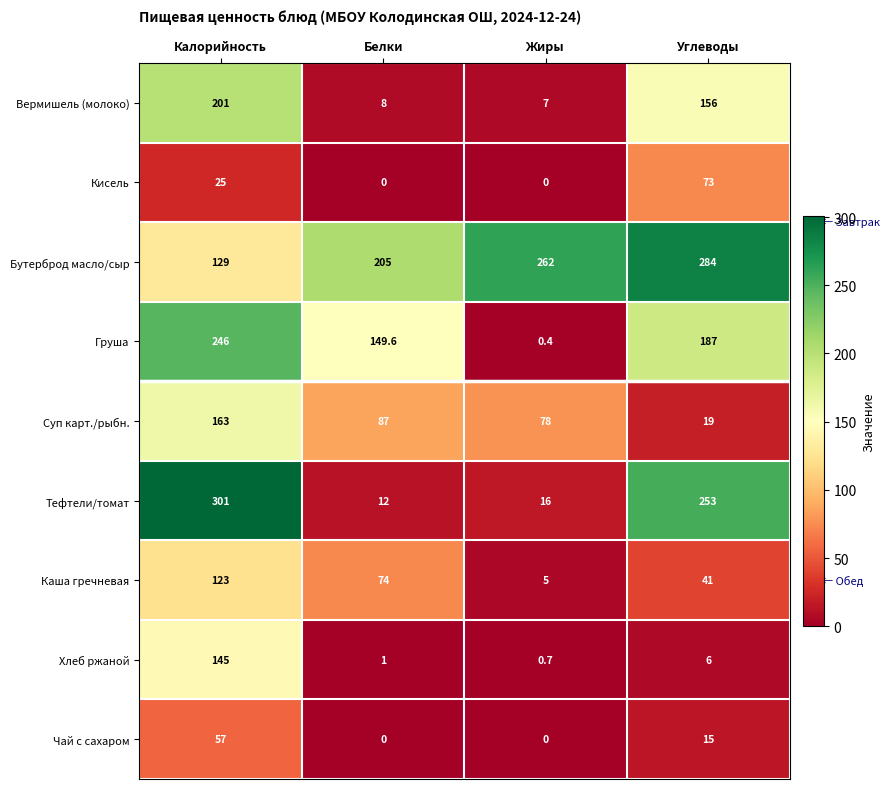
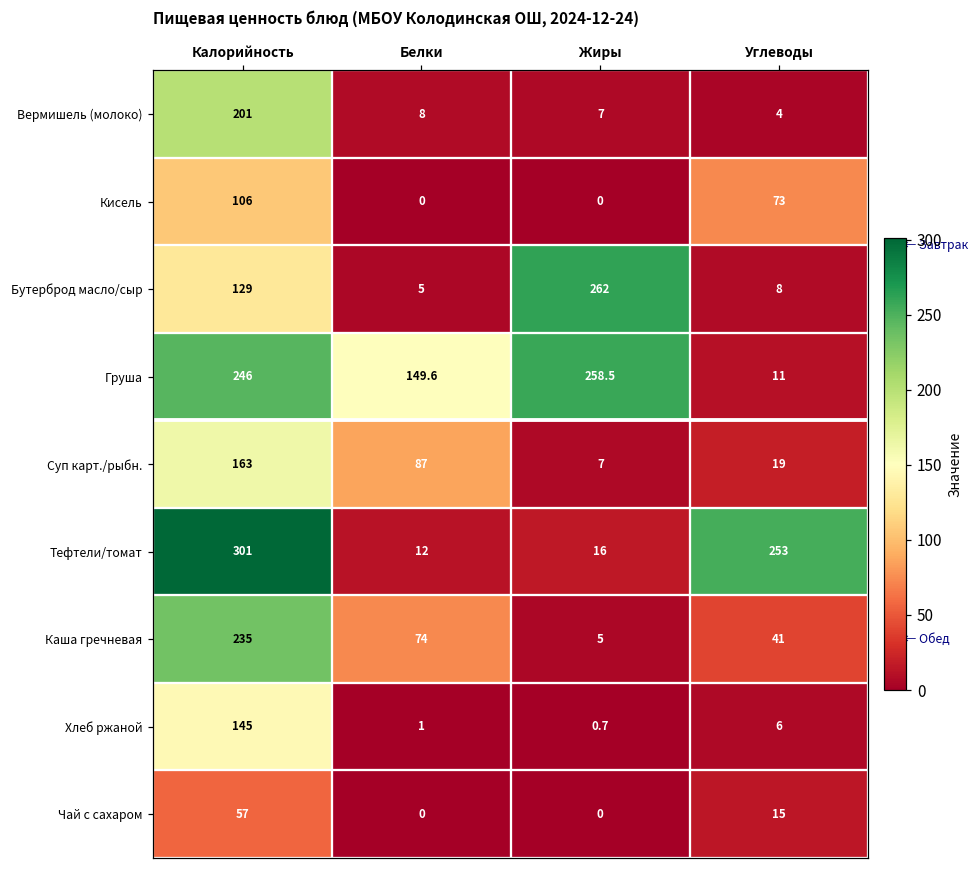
  {
    "Вермишель (молоко)": {
      "Калорийность": 201,
      "Белки": 8,
      "Жиры": 7,
-     "Углеводы": 156
+     "Углеводы": 4
    },
    "Кисель": {
-     "Калорийность": 25,
+     "Калорийность": 106,
      "Белки": 0,
      "Жиры": 0,
      "Углеводы": 73
    },
    "Бутерброд масло/сыр": {
      "Калорийность": 129,
-     "Белки": 205,
+     "Белки": 5,
      "Жиры": 262,
-     "Углеводы": 284
+     "Углеводы": 8
    },
    "Груша": {
      "Калорийность": 246,
      "Белки": 149.6,
-     "Жиры": 0.4,
-     "Углеводы": 187
+     "Жиры": 258.5,
+     "Углеводы": 11
    },
    "Суп карт./рыбн.": {
      "Калорийность": 163,
      "Белки": 87,
-     "Жиры": 78,
+     "Жиры": 7,
      "Углеводы": 19
    },
    "Тефтели/томат": {
      "Калорийность": 301,
      "Белки": 12,
      "Жиры": 16,
      "Углеводы": 253
    },
    "Каша гречневая": {
-     "Калорийность": 123,
+     "Калорийность": 235,
      "Белки": 74,
      "Жиры": 5,
      "Углеводы": 41
    },
    "Хлеб ржаной": {
      "Калорийность": 145,
      "Белки": 1,
      "Жиры": 0.7,
      "Углеводы": 6
    },
    "Чай с сахаром": {
      "Калорийность": 57,
      "Белки": 0,
      "Жиры": 0,
      "Углеводы": 15
    }
  }
